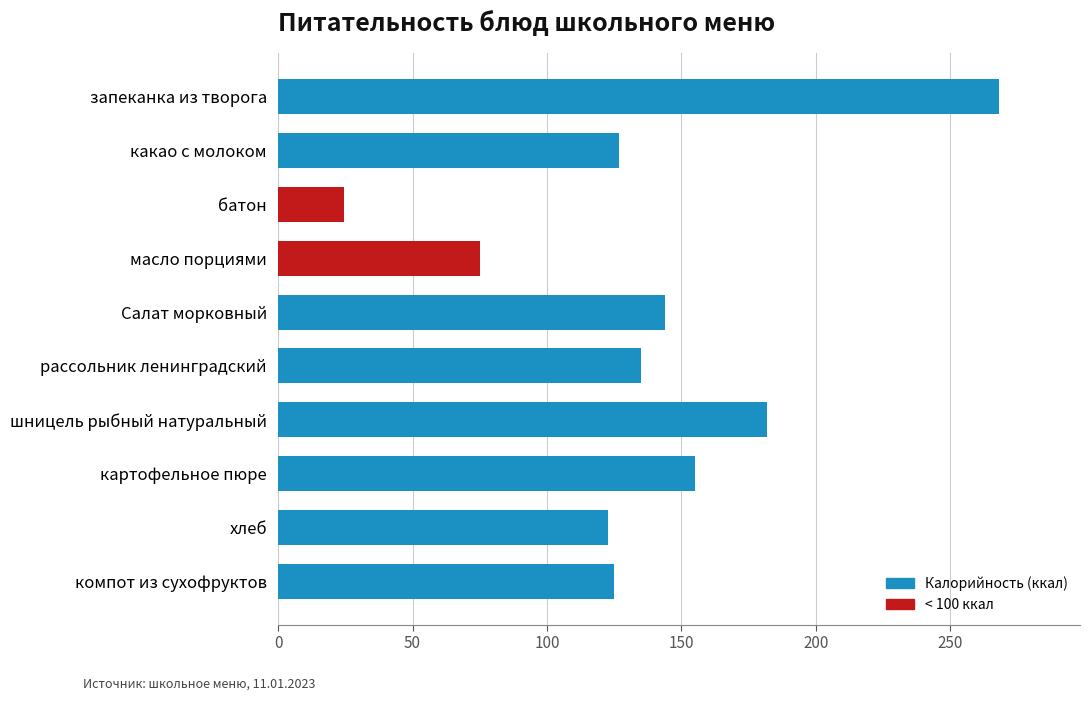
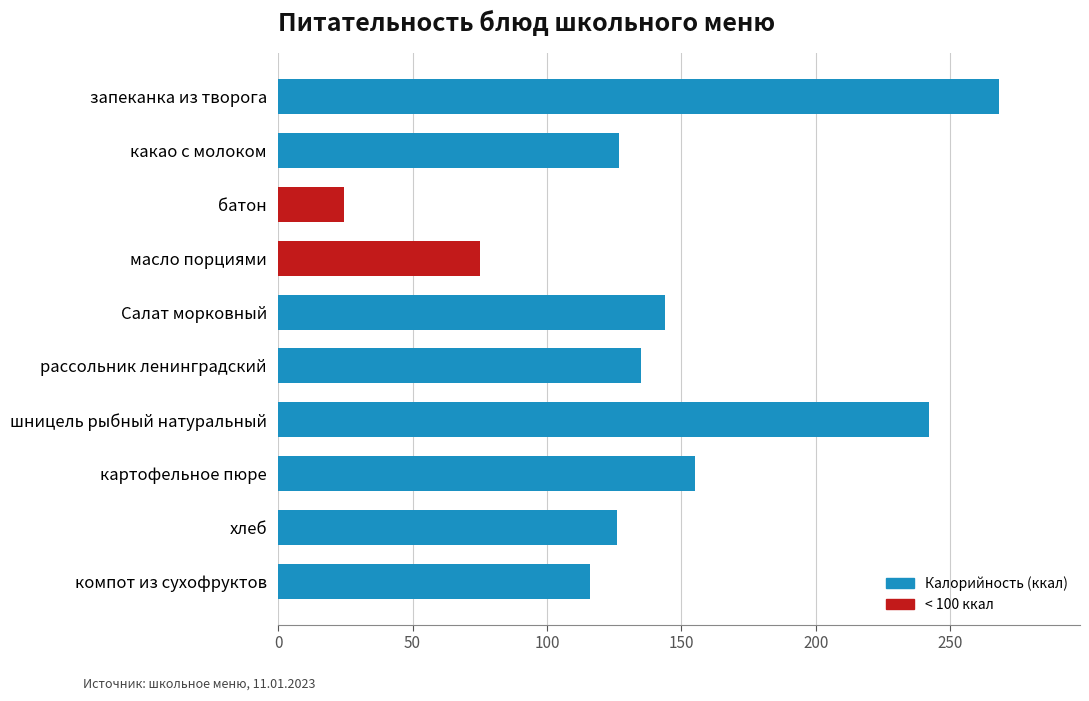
  {
    "запеканка из творога": 268,
    "какао с молоком": 127,
    "батон": 24,
    "масло порциями": 75,
    "Салат морковный": 144,
    "рассольник ленинградский": 135,
-   "шницель рыбный натуральный": 182,
+   "шницель рыбный натуральный": 242,
    "картофельное пюре": 155,
-   "хлеб": 123,
-   "компот из сухофруктов": 125
+   "хлеб": 126,
+   "компот из сухофруктов": 116
  }
